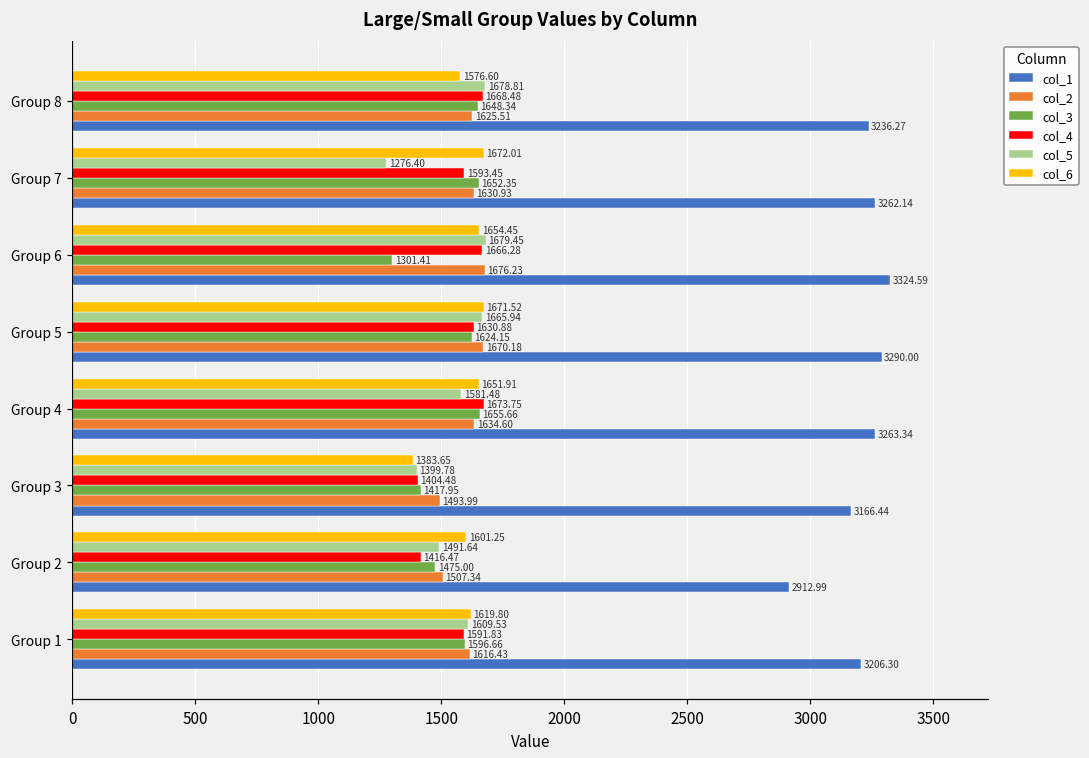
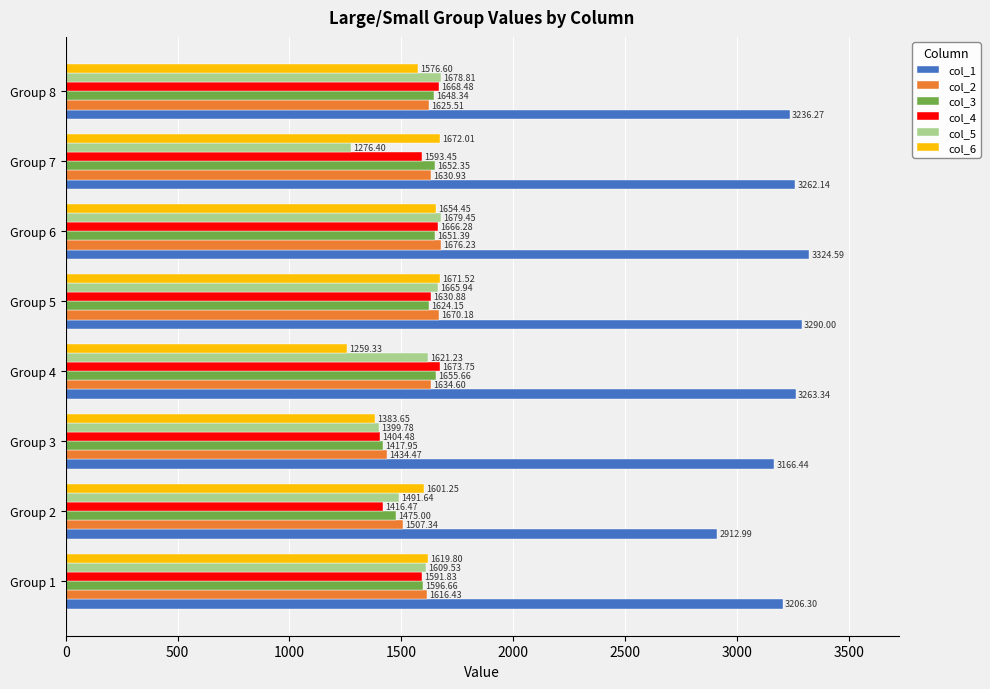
  {
    "col_1": {
      "Group 8": 3236.27,
      "Group 7": 3262.14,
      "Group 6": 3324.59,
      "Group 5": 3290.00,
      "Group 4": 3263.34,
      "Group 3": 3166.44,
      "Group 2": 2912.99,
      "Group 1": 3206.30
    },
    "col_2": {
      "Group 8": 1625.51,
      "Group 7": 1630.93,
      "Group 6": 1676.23,
      "Group 5": 1670.18,
      "Group 4": 1634.60,
-     "Group 3": 1493.99,
+     "Group 3": 1434.47,
      "Group 2": 1507.34,
      "Group 1": 1616.43
    },
    "col_3": {
      "Group 8": 1648.34,
      "Group 7": 1652.35,
-     "Group 6": 1301.41,
+     "Group 6": 1651.39,
      "Group 5": 1624.15,
      "Group 4": 1655.66,
      "Group 3": 1417.95,
      "Group 2": 1475.00,
      "Group 1": 1596.66
    },
    "col_4": {
      "Group 8": 1668.48,
      "Group 7": 1593.45,
      "Group 6": 1666.28,
      "Group 5": 1630.88,
      "Group 4": 1673.75,
      "Group 3": 1404.48,
      "Group 2": 1416.47,
      "Group 1": 1591.83
    },
    "col_5": {
      "Group 8": 1678.81,
      "Group 7": 1276.40,
      "Group 6": 1679.45,
      "Group 5": 1665.94,
-     "Group 4": 1581.48,
+     "Group 4": 1621.23,
      "Group 3": 1399.78,
      "Group 2": 1491.64,
      "Group 1": 1609.53
    },
    "col_6": {
      "Group 8": 1576.60,
      "Group 7": 1672.01,
      "Group 6": 1654.45,
      "Group 5": 1671.52,
-     "Group 4": 1651.91,
+     "Group 4": 1259.33,
      "Group 3": 1383.65,
      "Group 2": 1601.25,
      "Group 1": 1619.80
    }
  }
